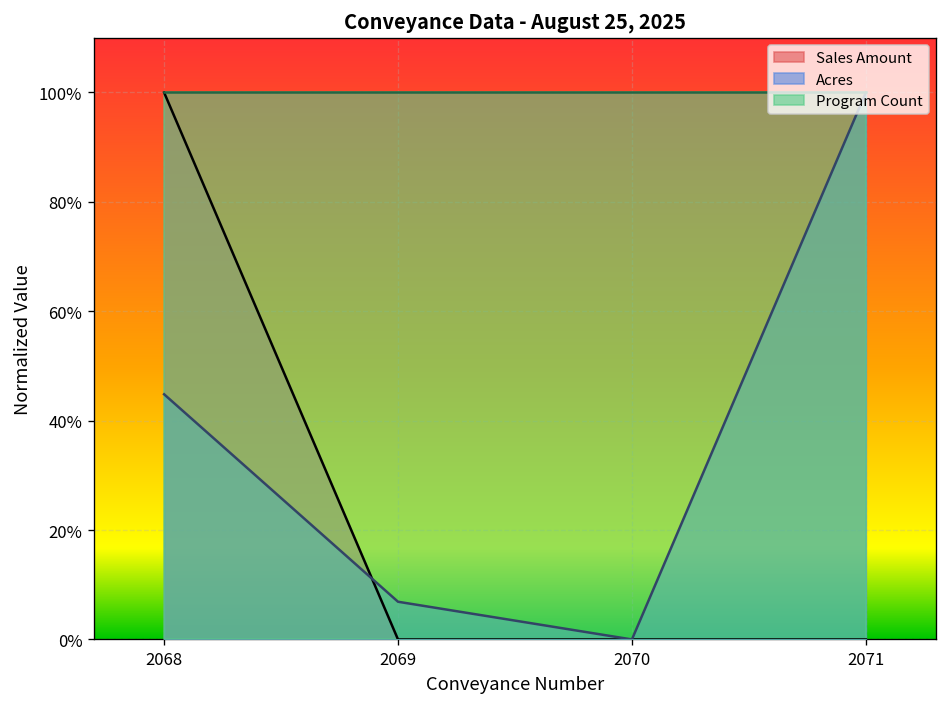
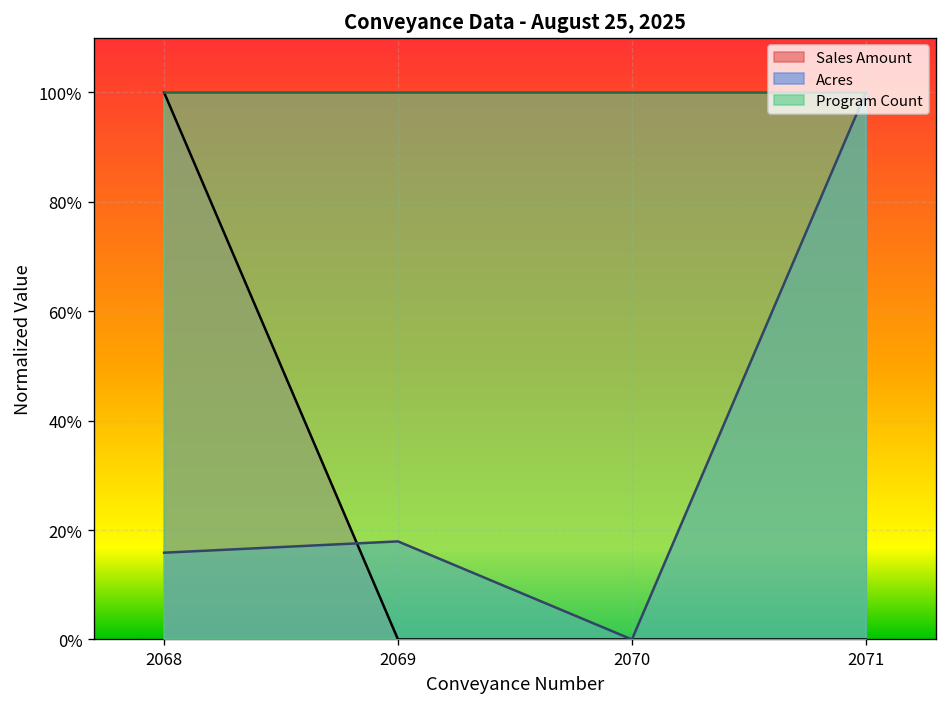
  {
    "Sales Amount": {
      "2069": "0%",
      "2071": "0%"
    },
    "Acres": {
-     "2068": "45%",
-     "2069": "7%"
+     "2068": "16%",
+     "2069": "18%"
    },
    "Program Count": {
      "2069": "100%",
      "2070": "100%"
    }
  }
